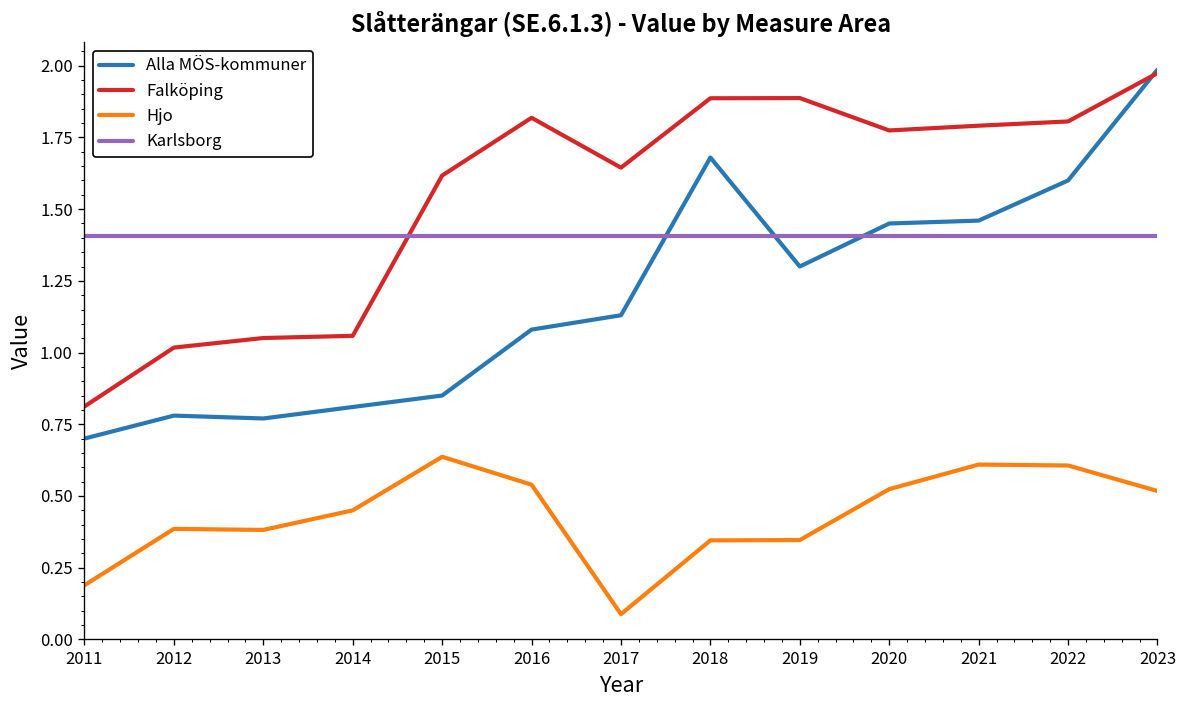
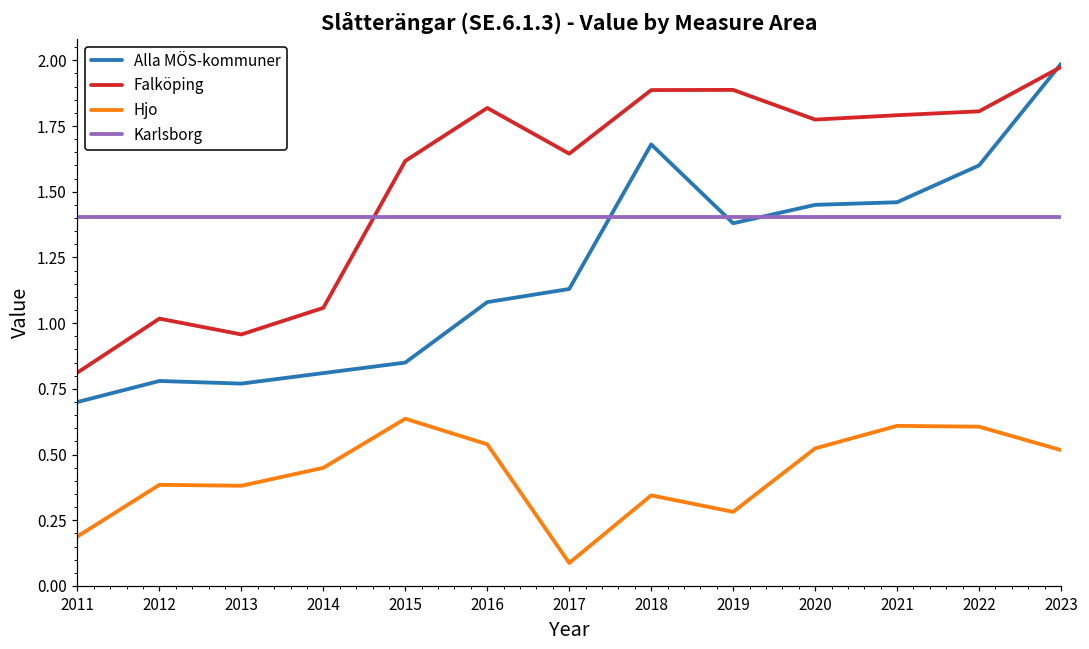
  {
    "Alla MÖS-kommuner": {
      "2011": 0.70,
      "2012": 0.78,
      "2013": 0.77,
      "2014": 0.81,
      "2015": 0.85,
      "2016": 1.08,
      "2017": 1.13,
      "2018": 1.68,
-     "2019": 1.30,
+     "2019": 1.38,
      "2020": 1.45,
      "2021": 1.46,
      "2022": 1.60,
      "2023": 1.99
    },
    "Falköping": {
      "2011": 0.81,
      "2012": 1.02,
-     "2013": 1.05,
+     "2013": 0.96,
      "2014": 1.06,
      "2015": 1.62,
      "2016": 1.82,
      "2017": 1.64,
      "2018": 1.89,
      "2019": 1.89,
      "2020": 1.77,
      "2021": 1.79,
      "2022": 1.81,
      "2023": 1.97
    },
    "Hjo": {
      "2011": 0.19,
      "2012": 0.38,
      "2013": 0.38,
      "2014": 0.45,
      "2015": 0.64,
      "2016": 0.54,
      "2017": 0.09,
      "2018": 0.34,
-     "2019": 0.35,
+     "2019": 0.28,
      "2020": 0.52,
      "2021": 0.61,
      "2022": 0.61,
      "2023": 0.52
    },
    "Karlsborg": {
      "2011": 1.41,
      "2012": 1.41,
      "2013": 1.41,
      "2014": 1.41,
      "2015": 1.41,
      "2016": 1.41,
      "2017": 1.41,
      "2018": 1.41,
      "2019": 1.41,
      "2020": 1.41,
      "2021": 1.41,
      "2022": 1.41,
      "2023": 1.41
    }
  }
